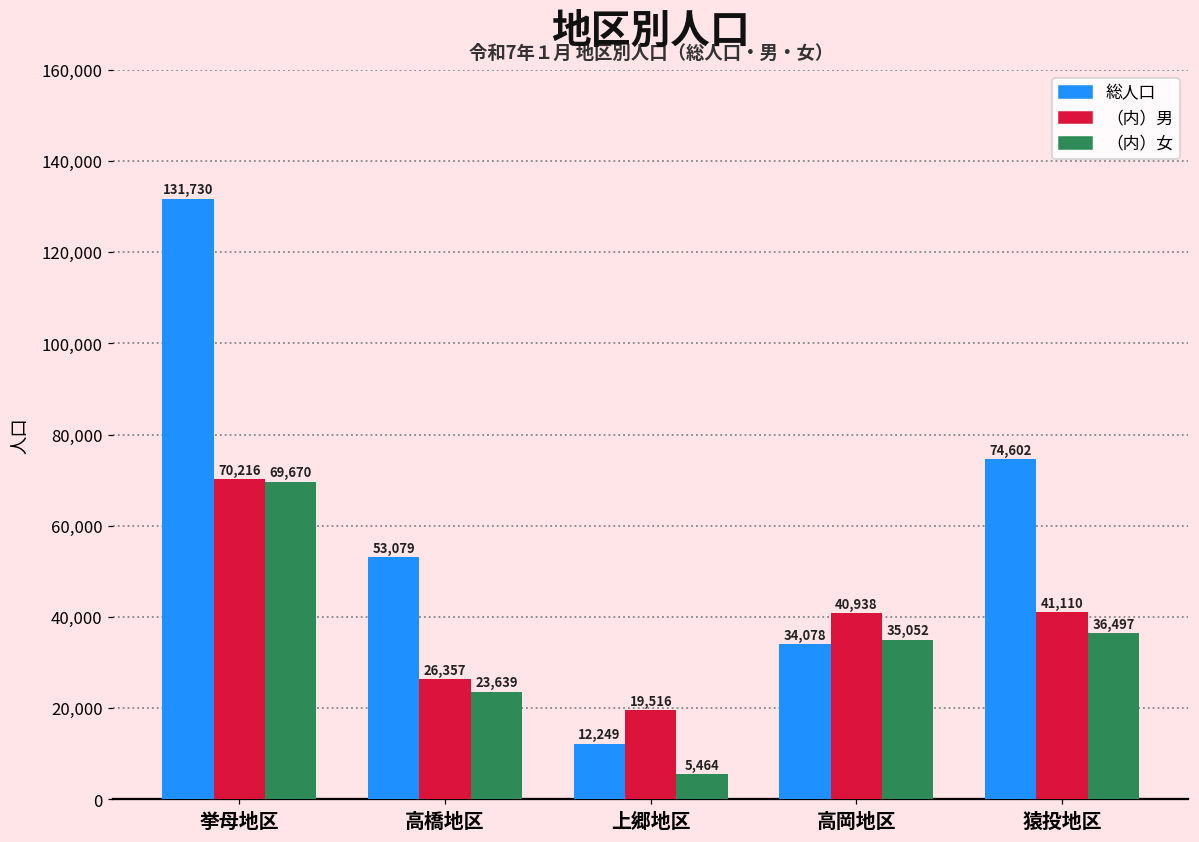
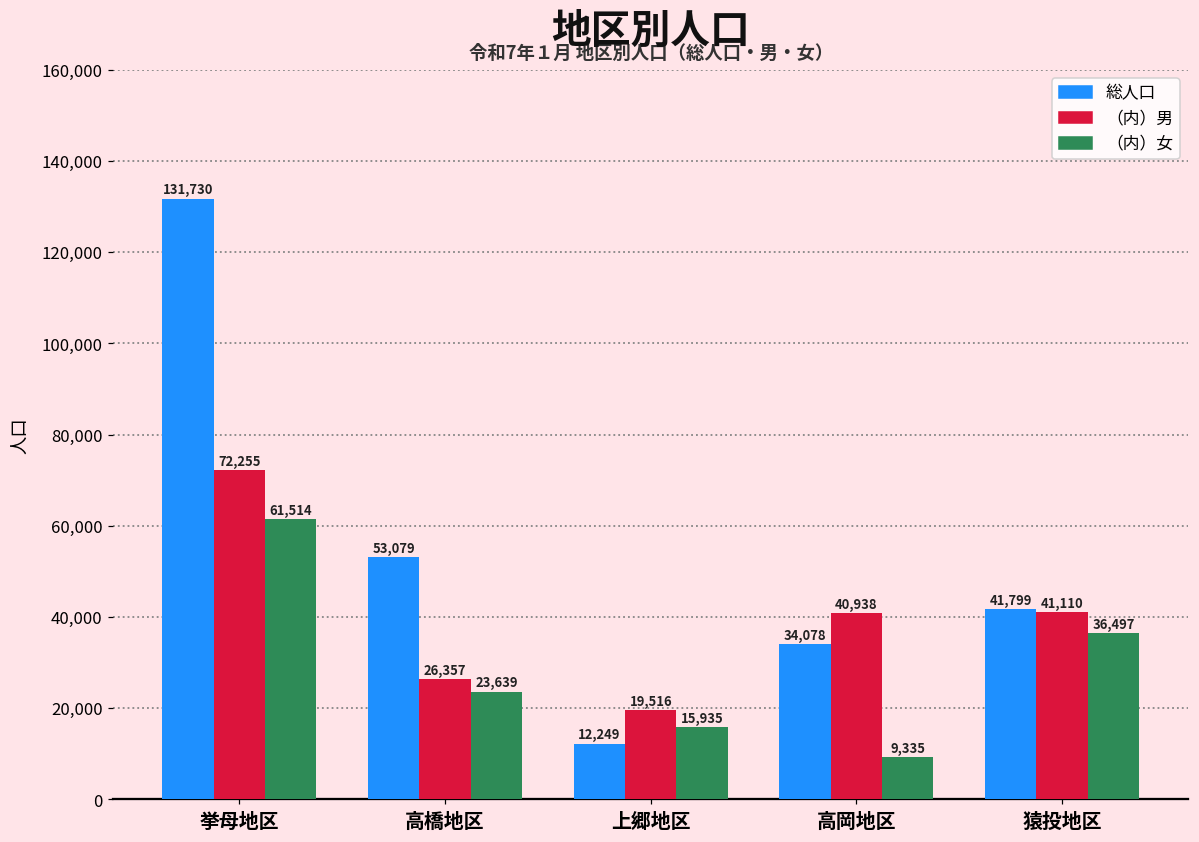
  {
    "総人口": {
      "挙母地区": "131,730",
      "高橋地区": "53,079",
      "上郷地区": "12,249",
      "高岡地区": "34,078",
-     "猿投地区": "74,602"
+     "猿投地区": "41,799"
    },
    "（内）男": {
-     "挙母地区": "70,216",
+     "挙母地区": "72,255",
      "高橋地区": "26,357",
      "上郷地区": "19,516",
      "高岡地区": "40,938",
      "猿投地区": "41,110"
    },
    "（内）女": {
-     "挙母地区": "69,670",
+     "挙母地区": "61,514",
      "高橋地区": "23,639",
-     "上郷地区": "5,464",
-     "高岡地区": "35,052",
+     "上郷地区": "15,935",
+     "高岡地区": "9,335",
      "猿投地区": "36,497"
    }
  }
